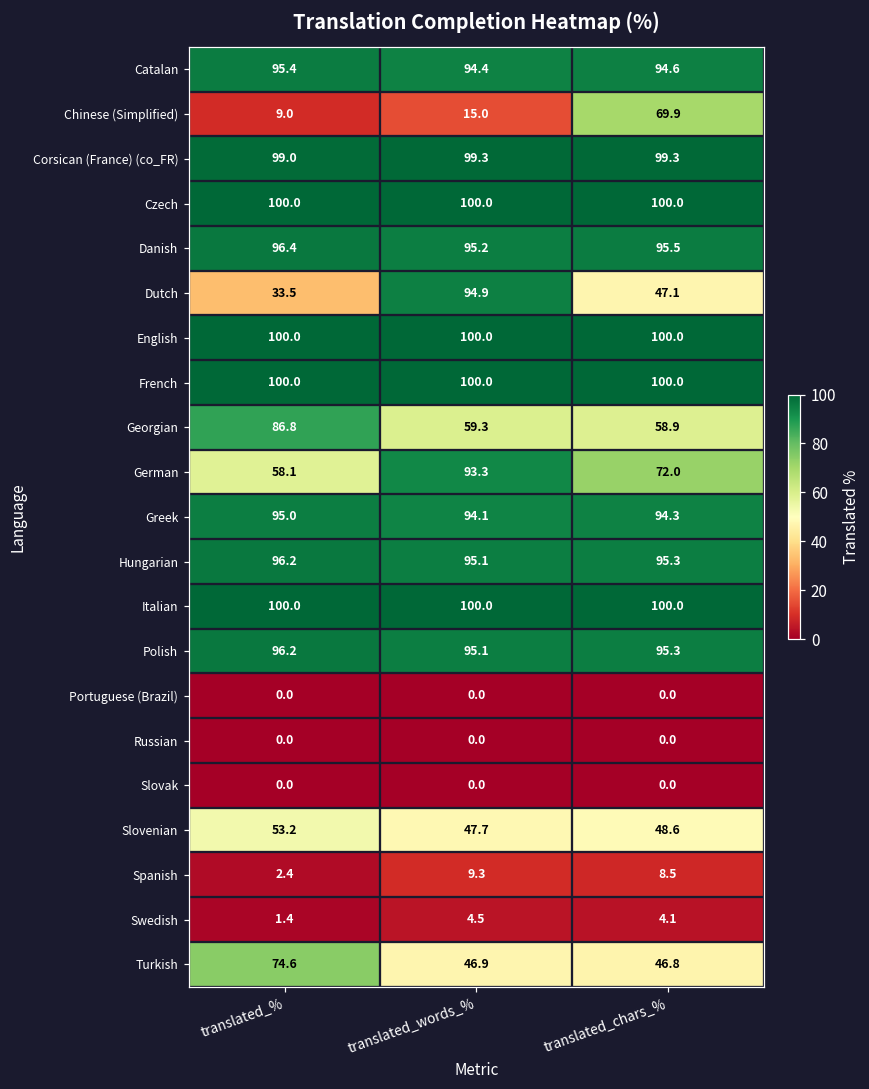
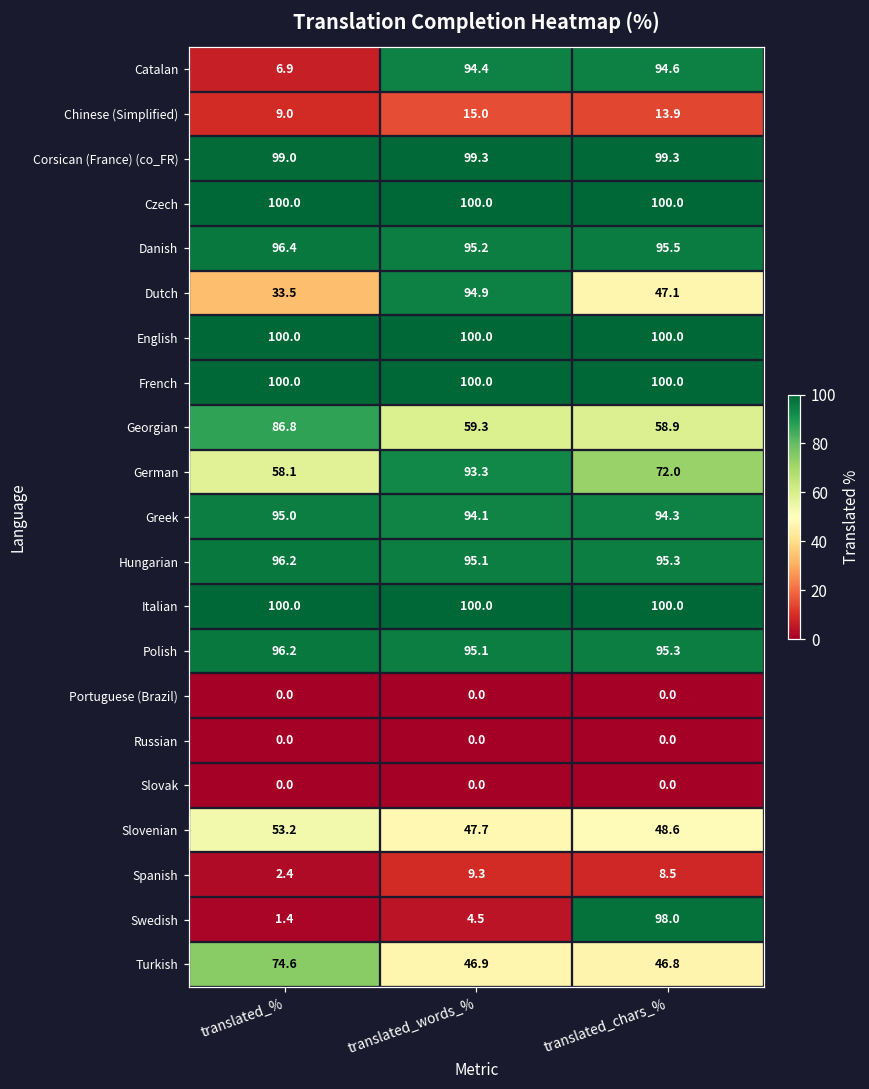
  {
    "Catalan": {
-     "translated_%": 95.4,
+     "translated_%": 6.9,
      "translated_words_%": 94.4,
      "translated_chars_%": 94.6
    },
    "Chinese (Simplified)": {
      "translated_%": 9.0,
      "translated_words_%": 15.0,
-     "translated_chars_%": 69.9
+     "translated_chars_%": 13.9
    },
    "Corsican (France) (co_FR)": {
      "translated_%": 99.0,
      "translated_words_%": 99.3,
      "translated_chars_%": 99.3
    },
    "Czech": {
      "translated_%": 100.0,
      "translated_words_%": 100.0,
      "translated_chars_%": 100.0
    },
    "Danish": {
      "translated_%": 96.4,
      "translated_words_%": 95.2,
      "translated_chars_%": 95.5
    },
    "Dutch": {
      "translated_%": 33.5,
      "translated_words_%": 94.9,
      "translated_chars_%": 47.1
    },
    "English": {
      "translated_%": 100.0,
      "translated_words_%": 100.0,
      "translated_chars_%": 100.0
    },
    "French": {
      "translated_%": 100.0,
      "translated_words_%": 100.0,
      "translated_chars_%": 100.0
    },
    "Georgian": {
      "translated_%": 86.8,
      "translated_words_%": 59.3,
      "translated_chars_%": 58.9
    },
    "German": {
      "translated_%": 58.1,
      "translated_words_%": 93.3,
      "translated_chars_%": 72.0
    },
    "Greek": {
      "translated_%": 95.0,
      "translated_words_%": 94.1,
      "translated_chars_%": 94.3
    },
    "Hungarian": {
      "translated_%": 96.2,
      "translated_words_%": 95.1,
      "translated_chars_%": 95.3
    },
    "Italian": {
      "translated_%": 100.0,
      "translated_words_%": 100.0,
      "translated_chars_%": 100.0
    },
    "Polish": {
      "translated_%": 96.2,
      "translated_words_%": 95.1,
      "translated_chars_%": 95.3
    },
    "Portuguese (Brazil)": {
      "translated_%": 0.0,
      "translated_words_%": 0.0,
      "translated_chars_%": 0.0
    },
    "Russian": {
      "translated_%": 0.0,
      "translated_words_%": 0.0,
      "translated_chars_%": 0.0
    },
    "Slovak": {
      "translated_%": 0.0,
      "translated_words_%": 0.0,
      "translated_chars_%": 0.0
    },
    "Slovenian": {
      "translated_%": 53.2,
      "translated_words_%": 47.7,
      "translated_chars_%": 48.6
    },
    "Spanish": {
      "translated_%": 2.4,
      "translated_words_%": 9.3,
      "translated_chars_%": 8.5
    },
    "Swedish": {
      "translated_%": 1.4,
      "translated_words_%": 4.5,
-     "translated_chars_%": 4.1
+     "translated_chars_%": 98.0
    },
    "Turkish": {
      "translated_%": 74.6,
      "translated_words_%": 46.9,
      "translated_chars_%": 46.8
    }
  }
